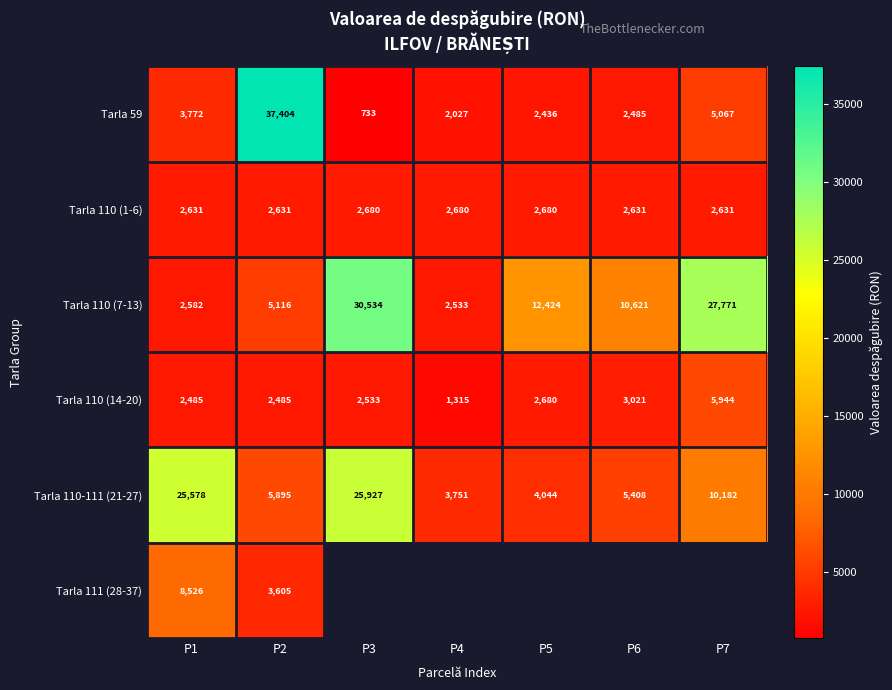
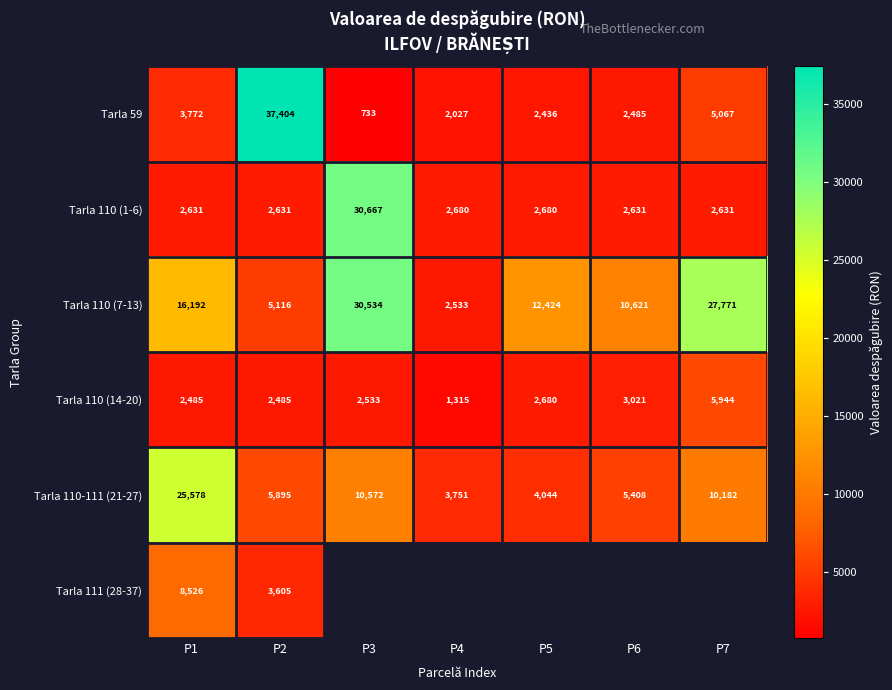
  {
    "Tarla 59": {
      "P1": "3,772",
      "P2": "37,404",
      "P3": "733",
      "P4": "2,027",
      "P5": "2,436",
      "P6": "2,485",
      "P7": "5,067"
    },
    "Tarla 110 (1-6)": {
      "P1": "2,631",
      "P2": "2,631",
-     "P3": "2,680",
+     "P3": "30,667",
      "P4": "2,680",
      "P5": "2,680",
      "P6": "2,631",
      "P7": "2,631"
    },
    "Tarla 110 (7-13)": {
-     "P1": "2,582",
+     "P1": "16,192",
      "P2": "5,116",
      "P3": "30,534",
      "P4": "2,533",
      "P5": "12,424",
      "P6": "10,621",
      "P7": "27,771"
    },
    "Tarla 110 (14-20)": {
      "P1": "2,485",
      "P2": "2,485",
      "P3": "2,533",
      "P4": "1,315",
      "P5": "2,680",
      "P6": "3,021",
      "P7": "5,944"
    },
    "Tarla 110-111 (21-27)": {
      "P1": "25,578",
      "P2": "5,895",
-     "P3": "25,927",
+     "P3": "10,572",
      "P4": "3,751",
      "P5": "4,044",
      "P6": "5,408",
      "P7": "10,182"
    },
    "Tarla 111 (28-37)": {
      "P1": "8,526",
      "P2": "3,605"
    }
  }
